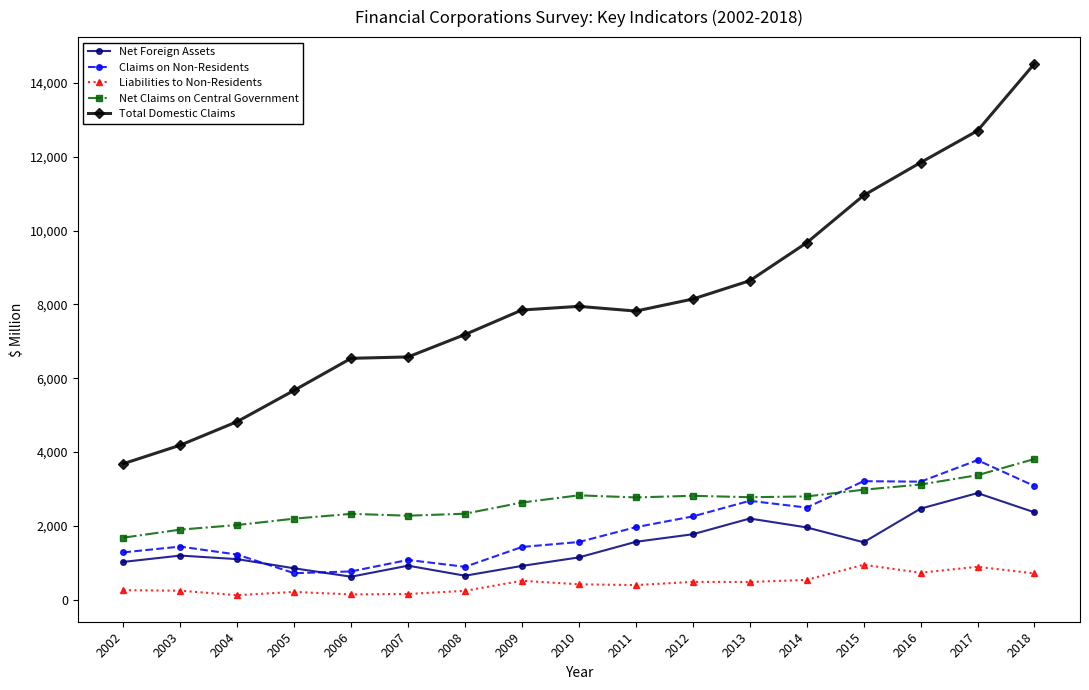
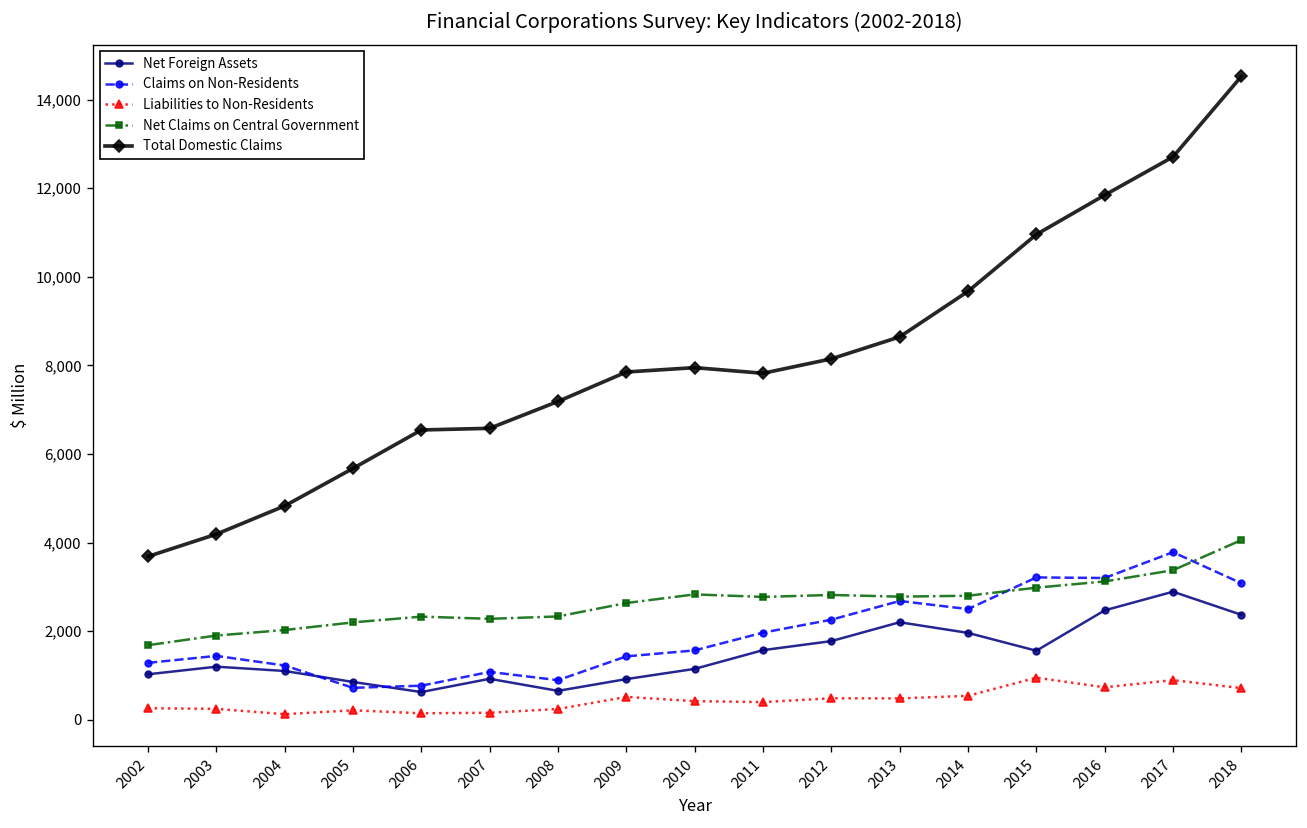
  {
    "Net Foreign Assets": {
      "2002": "1,000",
      "2003": "1,200",
      "2004": "1,100",
      "2005": "900",
      "2006": "600",
      "2007": "900",
      "2008": "700",
      "2009": "900",
      "2010": "1,100",
      "2011": "1,600",
      "2012": "1,800",
      "2013": "2,200",
      "2014": "2,000",
      "2015": "1,600",
      "2016": "2,500",
      "2017": "2,900",
      "2018": "2,400"
    },
    "Claims on Non-Residents": {
      "2002": "1,300",
      "2003": "1,400",
      "2004": "1,200",
      "2005": "700",
      "2006": "800",
      "2007": "1,100",
      "2008": "900",
      "2009": "1,400",
      "2010": "1,600",
      "2011": "2,000",
      "2012": "2,300",
      "2013": "2,700",
      "2014": "2,500",
      "2015": "3,200",
      "2016": "3,200",
      "2017": "3,800",
      "2018": "3,100"
    },
    "Liabilities to Non-Residents": {
      "2002": "300",
      "2003": "200",
      "2004": "100",
      "2005": "200",
      "2006": "100",
      "2007": "200",
      "2008": "200",
      "2009": "500",
      "2010": "400",
      "2011": "400",
      "2012": "500",
      "2013": "500",
      "2014": "500",
      "2015": "900",
      "2016": "700",
      "2017": "900",
      "2018": "700"
    },
    "Net Claims on Central Government": {
      "2002": "1,700",
      "2003": "1,900",
      "2004": "2,000",
      "2005": "2,200",
      "2006": "2,300",
      "2007": "2,300",
      "2008": "2,300",
      "2009": "2,600",
      "2010": "2,800",
      "2011": "2,800",
      "2012": "2,800",
      "2013": "2,800",
      "2014": "2,800",
      "2015": "3,000",
      "2016": "3,100",
      "2017": "3,400",
-     "2018": "3,800"
+     "2018": "4,100"
    },
    "Total Domestic Claims": {
      "2002": "3,700",
      "2003": "4,200",
      "2004": "4,800",
      "2005": "5,700",
      "2006": "6,500",
      "2007": "6,600",
      "2008": "7,200",
      "2009": "7,800",
      "2010": "7,900",
      "2011": "7,800",
      "2012": "8,100",
      "2013": "8,600",
      "2014": "9,700",
      "2015": "11,000",
      "2016": "11,800",
      "2017": "12,700",
      "2018": "14,500"
    }
  }
